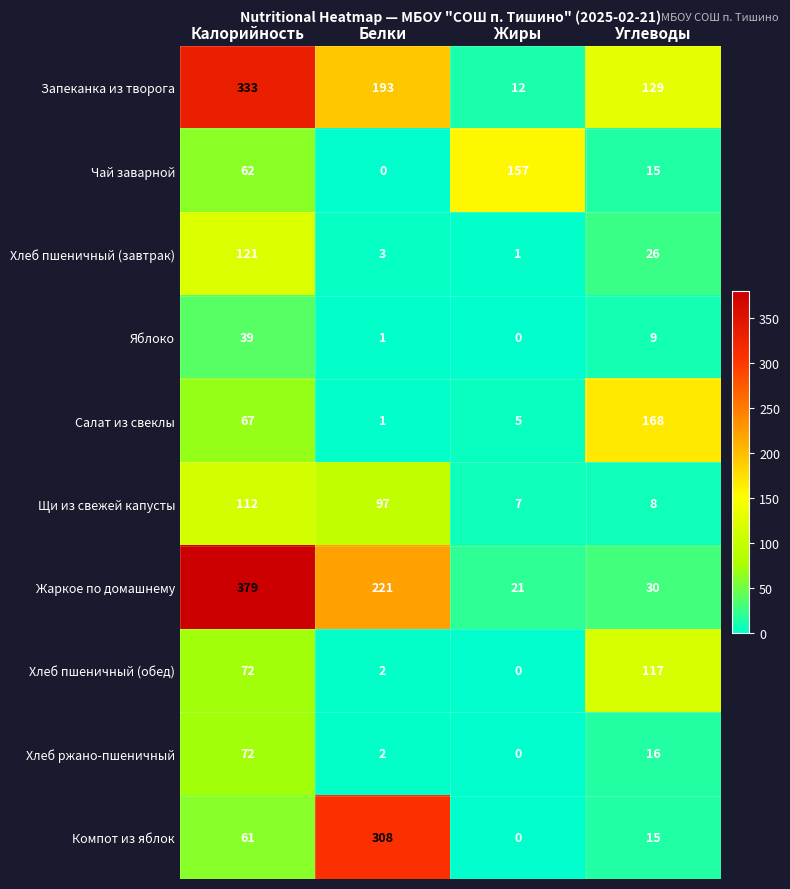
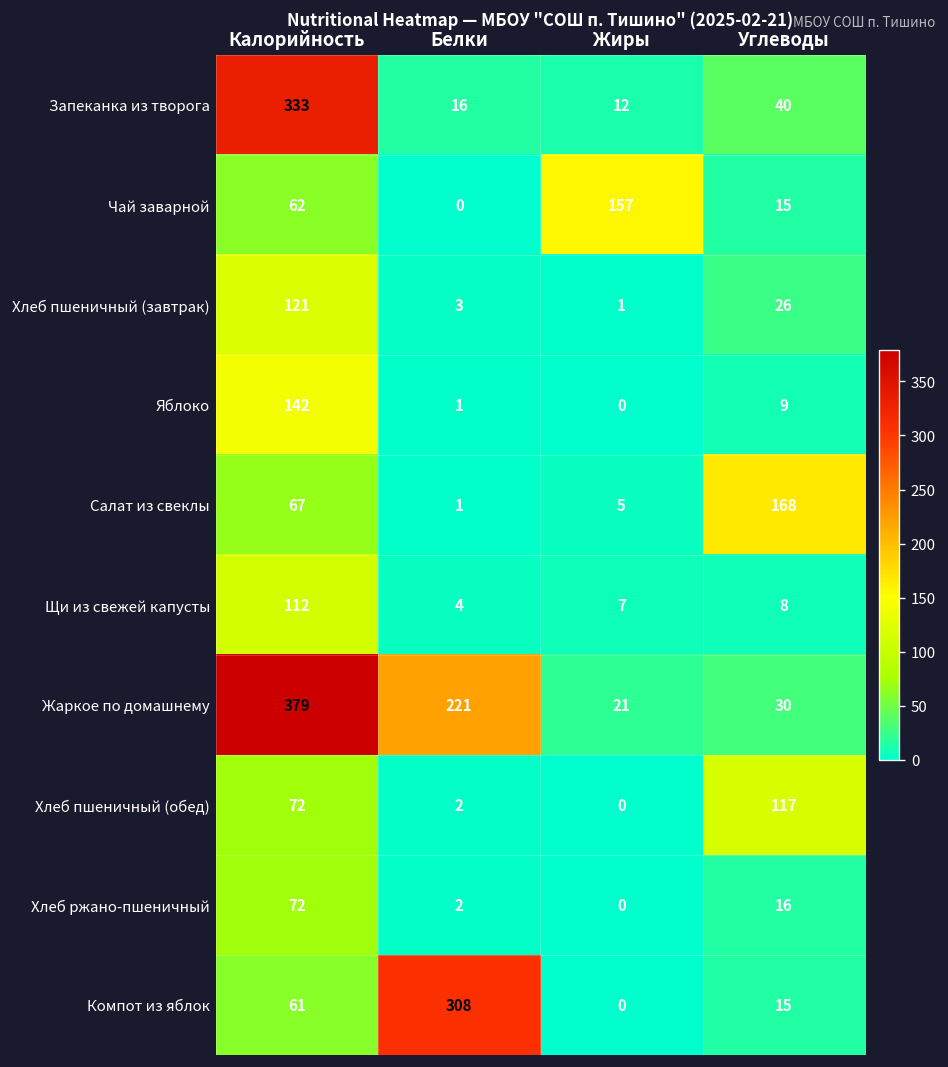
  {
    "Запеканка из творога": {
      "Калорийность": 333,
-     "Белки": 193,
+     "Белки": 16,
      "Жиры": 12,
-     "Углеводы": 129
+     "Углеводы": 40
    },
    "Чай заварной": {
      "Калорийность": 62,
      "Белки": 0,
      "Жиры": 157,
      "Углеводы": 15
    },
    "Хлеб пшеничный (завтрак)": {
      "Калорийность": 121,
      "Белки": 3,
      "Жиры": 1,
      "Углеводы": 26
    },
    "Яблоко": {
-     "Калорийность": 39,
+     "Калорийность": 142,
      "Белки": 1,
      "Жиры": 0,
      "Углеводы": 9
    },
    "Салат из свеклы": {
      "Калорийность": 67,
      "Белки": 1,
      "Жиры": 5,
      "Углеводы": 168
    },
    "Щи из свежей капусты": {
      "Калорийность": 112,
-     "Белки": 97,
+     "Белки": 4,
      "Жиры": 7,
      "Углеводы": 8
    },
    "Жаркое по домашнему": {
      "Калорийность": 379,
      "Белки": 221,
      "Жиры": 21,
      "Углеводы": 30
    },
    "Хлеб пшеничный (обед)": {
      "Калорийность": 72,
      "Белки": 2,
      "Жиры": 0,
      "Углеводы": 117
    },
    "Хлеб ржано-пшеничный": {
      "Калорийность": 72,
      "Белки": 2,
      "Жиры": 0,
      "Углеводы": 16
    },
    "Компот из яблок": {
      "Калорийность": 61,
      "Белки": 308,
      "Жиры": 0,
      "Углеводы": 15
    }
  }
